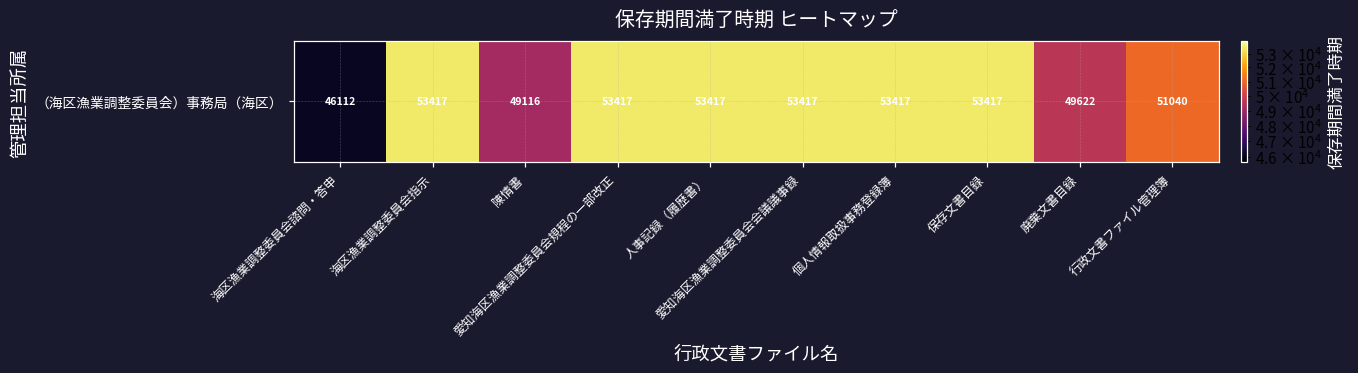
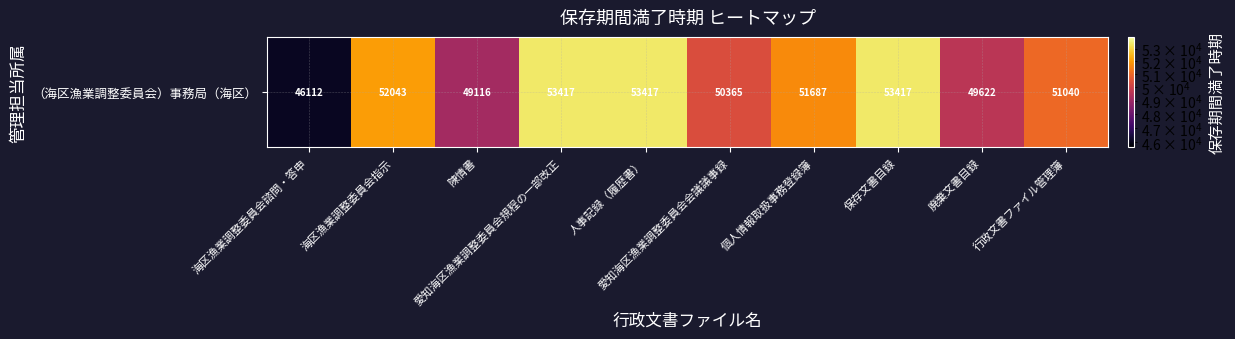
  {
    "（海区漁業調整委員会）事務局（海区）": {
      "海区漁業調整委員会諮問・答申": 46112,
-     "海区漁業調整委員会指示": 53417,
+     "海区漁業調整委員会指示": 52043,
      "陳情書": 49116,
      "愛知海区漁業調整委員会規程の一部改正": 53417,
      "人事記録（履歴書）": 53417,
-     "愛知海区漁業調整委員会会議議事録": 53417,
-     "個人情報取扱事務登録簿": 53417,
+     "愛知海区漁業調整委員会会議議事録": 50365,
+     "個人情報取扱事務登録簿": 51687,
      "保存文書目録": 53417,
      "廃棄文書目録": 49622,
      "行政文書ファイル管理簿": 51040
    }
  }
